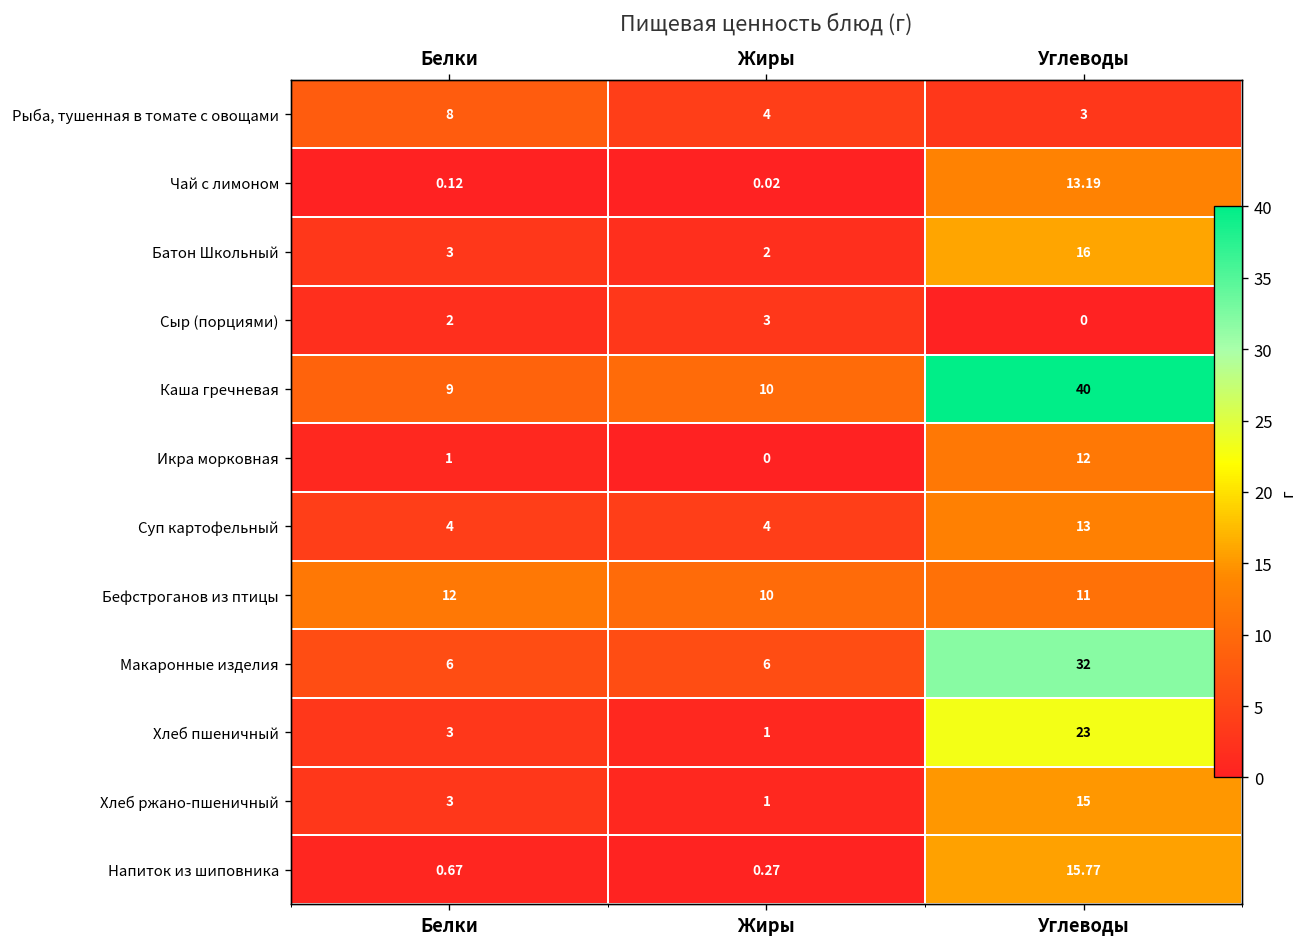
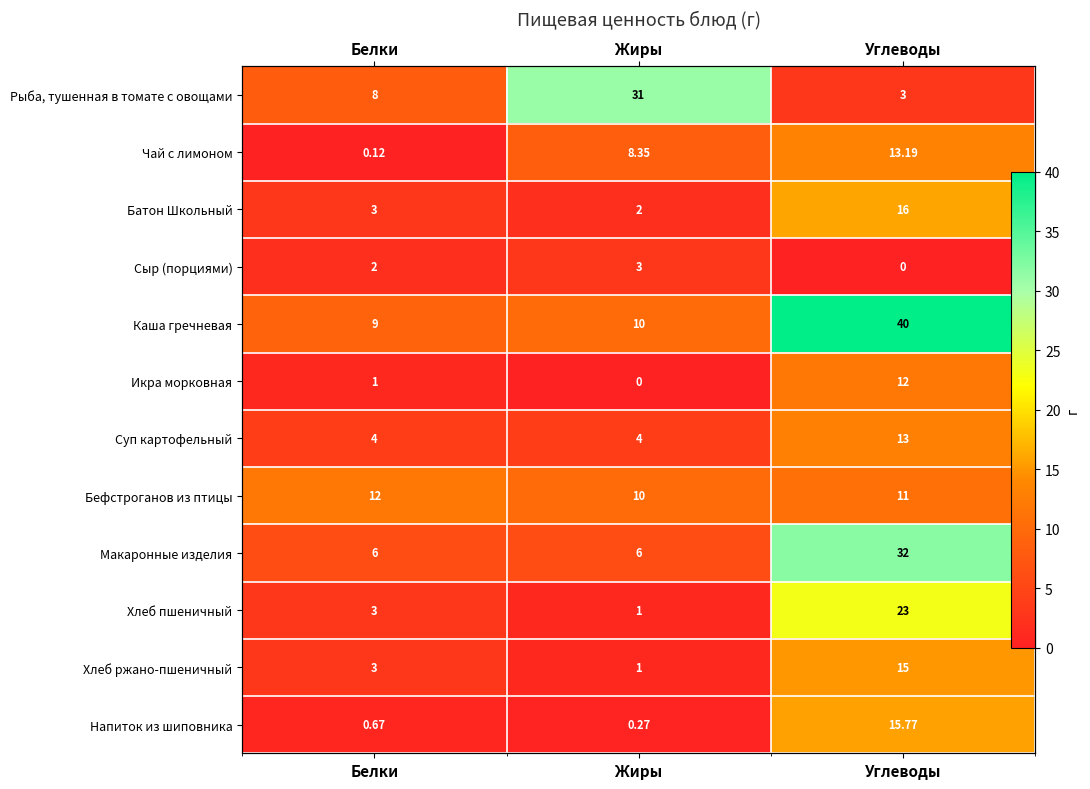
  {
    "Рыба, тушенная в томате с овощами": {
      "Белки": 8,
-     "Жиры": 4,
+     "Жиры": 31,
      "Углеводы": 3
    },
    "Чай с лимоном": {
      "Белки": 0.12,
-     "Жиры": 0.02,
+     "Жиры": 8.35,
      "Углеводы": 13.19
    },
    "Батон Школьный": {
      "Белки": 3,
      "Жиры": 2,
      "Углеводы": 16
    },
    "Сыр (порциями)": {
      "Белки": 2,
      "Жиры": 3,
      "Углеводы": 0
    },
    "Каша гречневая": {
      "Белки": 9,
      "Жиры": 10,
      "Углеводы": 40
    },
    "Икра морковная": {
      "Белки": 1,
      "Жиры": 0,
      "Углеводы": 12
    },
    "Суп картофельный": {
      "Белки": 4,
      "Жиры": 4,
      "Углеводы": 13
    },
    "Бефстроганов из птицы": {
      "Белки": 12,
      "Жиры": 10,
      "Углеводы": 11
    },
    "Макаронные изделия": {
      "Белки": 6,
      "Жиры": 6,
      "Углеводы": 32
    },
    "Хлеб пшеничный": {
      "Белки": 3,
      "Жиры": 1,
      "Углеводы": 23
    },
    "Хлеб ржано-пшеничный": {
      "Белки": 3,
      "Жиры": 1,
      "Углеводы": 15
    },
    "Напиток из шиповника": {
      "Белки": 0.67,
      "Жиры": 0.27,
      "Углеводы": 15.77
    }
  }
